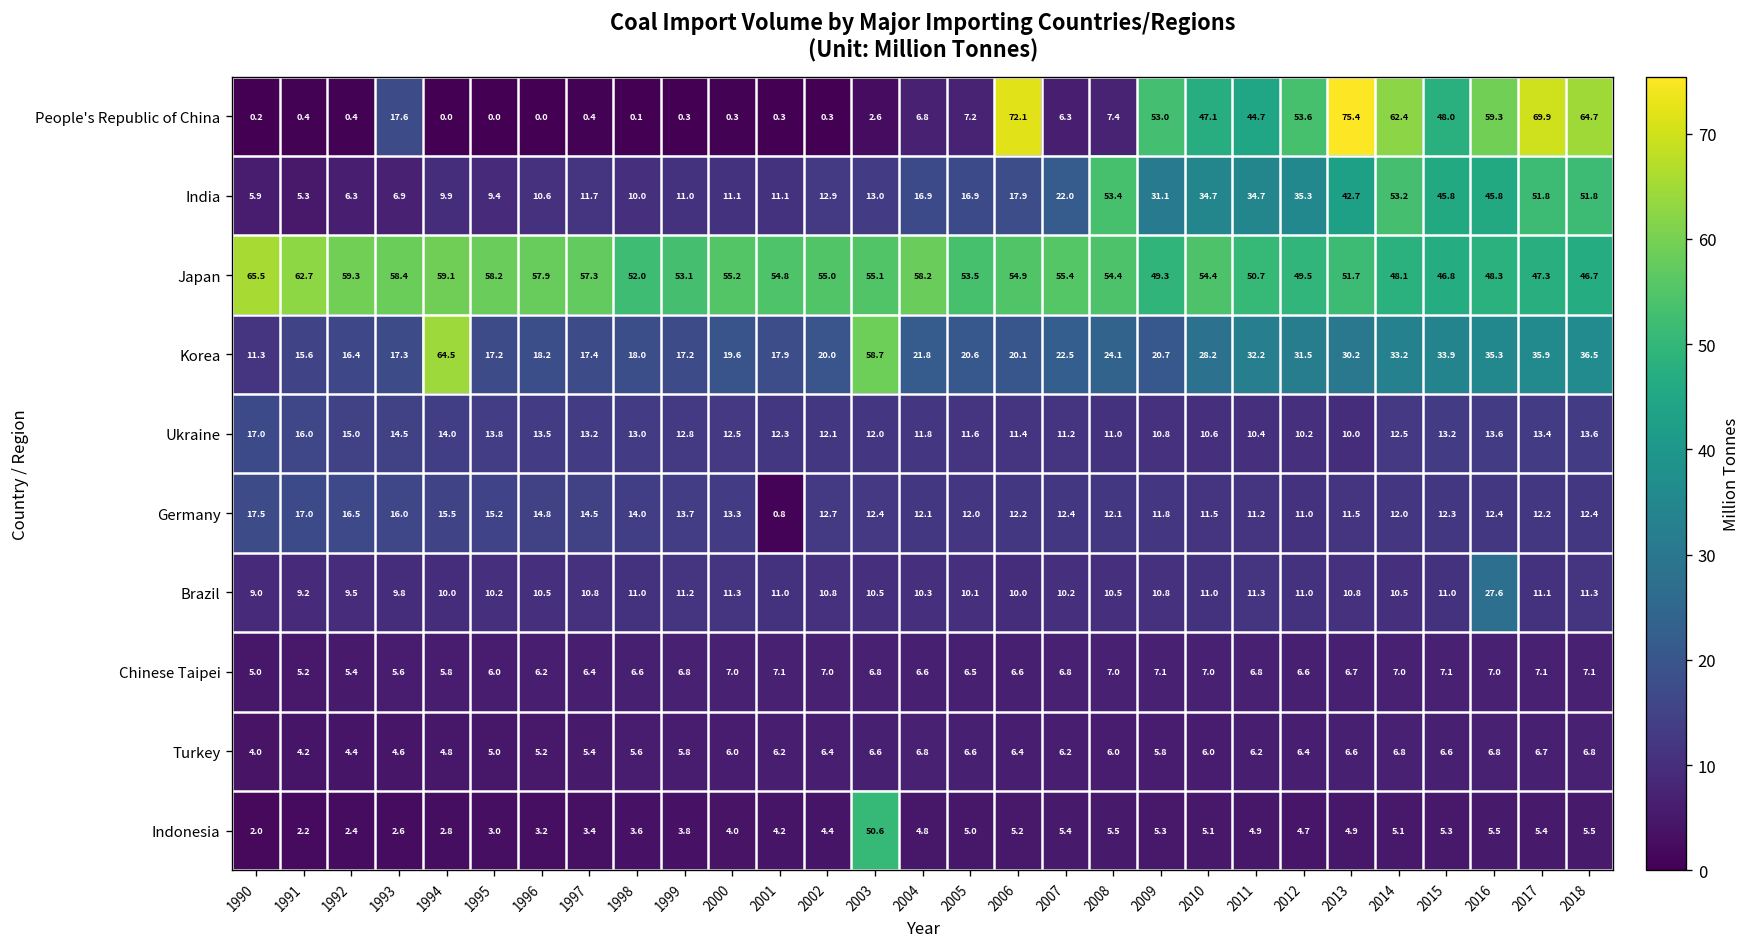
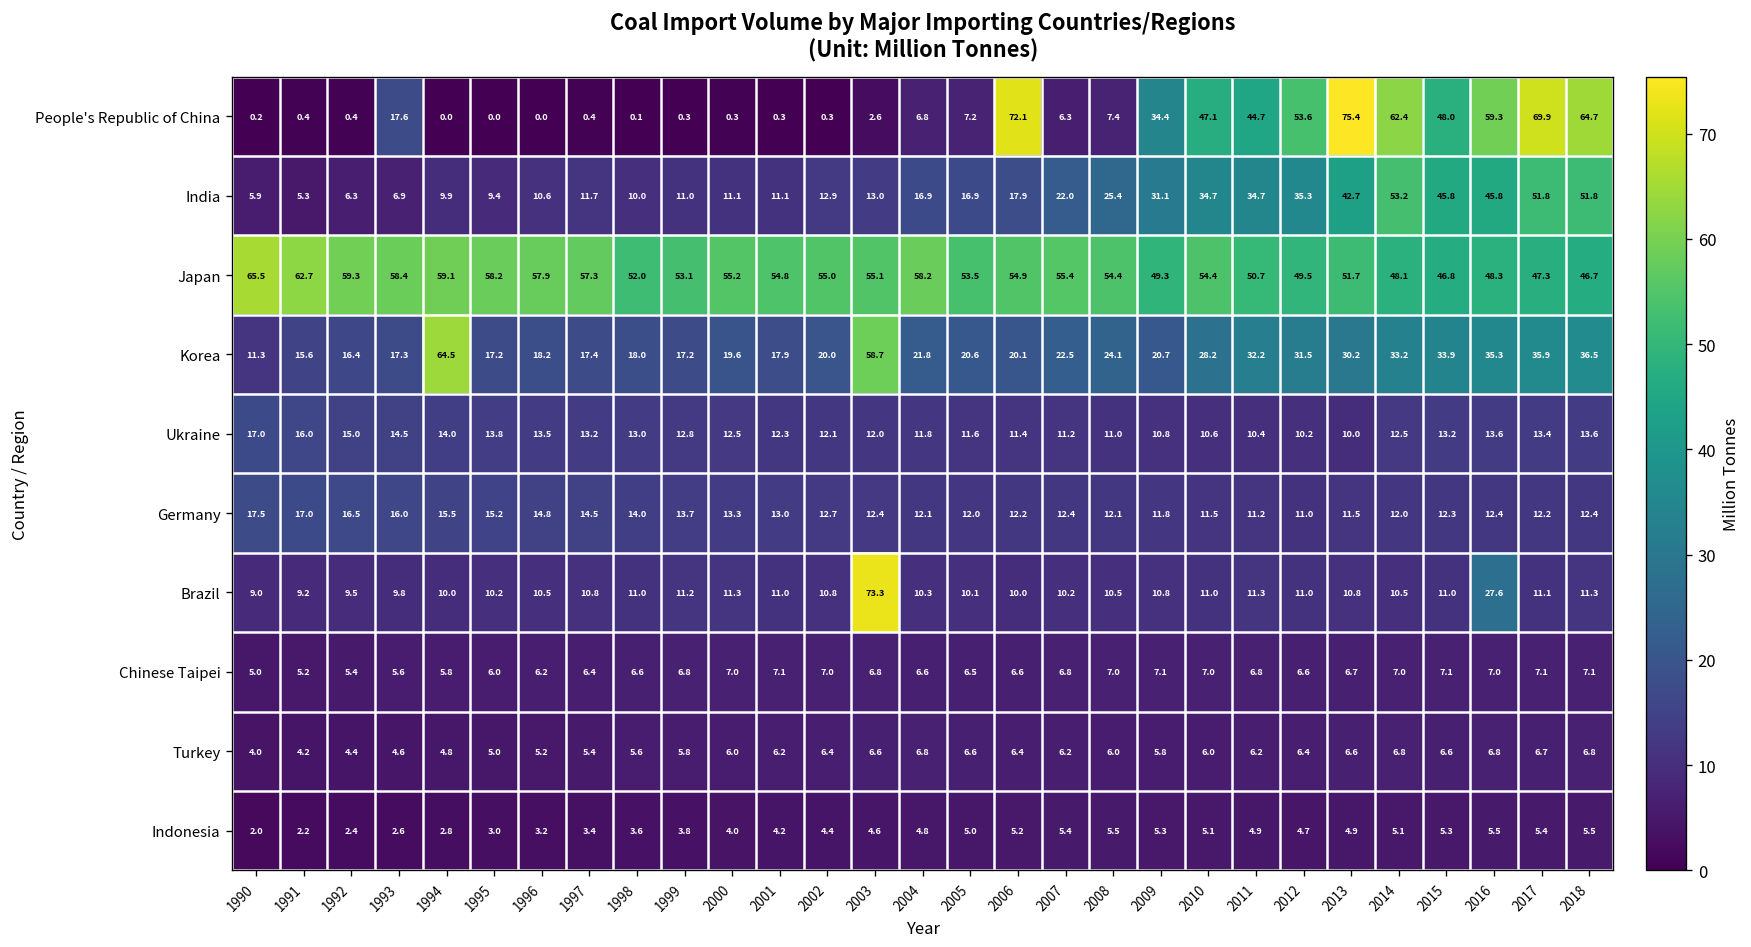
  {
    "People's Republic of China": {
      "1990": 0.2,
      "1991": 0.4,
      "1992": 0.4,
      "1993": 17.6,
      "1994": 0.0,
      "1995": 0.0,
      "1996": 0.0,
      "1997": 0.4,
      "1998": 0.1,
      "1999": 0.3,
      "2000": 0.3,
      "2001": 0.3,
      "2002": 0.3,
      "2003": 2.6,
      "2004": 6.8,
      "2005": 7.2,
      "2006": 72.1,
      "2007": 6.3,
      "2008": 7.4,
-     "2009": 53.0,
+     "2009": 34.4,
      "2010": 47.1,
      "2011": 44.7,
      "2012": 53.6,
      "2013": 75.4,
      "2014": 62.4,
      "2015": 48.0,
      "2016": 59.3,
      "2017": 69.9,
      "2018": 64.7
    },
    "India": {
      "1990": 5.9,
      "1991": 5.3,
      "1992": 6.3,
      "1993": 6.9,
      "1994": 9.9,
      "1995": 9.4,
      "1996": 10.6,
      "1997": 11.7,
      "1998": 10.0,
      "1999": 11.0,
      "2000": 11.1,
      "2001": 11.1,
      "2002": 12.9,
      "2003": 13.0,
      "2004": 16.9,
      "2005": 16.9,
      "2006": 17.9,
      "2007": 22.0,
-     "2008": 53.4,
+     "2008": 25.4,
      "2009": 31.1,
      "2010": 34.7,
      "2011": 34.7,
      "2012": 35.3,
      "2013": 42.7,
      "2014": 53.2,
      "2015": 45.8,
      "2016": 45.8,
      "2017": 51.8,
      "2018": 51.8
    },
    "Germany": {
      "1990": 17.5,
      "1991": 17.0,
      "1992": 16.5,
      "1993": 16.0,
      "1994": 15.5,
      "1995": 15.2,
      "1996": 14.8,
      "1997": 14.5,
      "1998": 14.0,
      "1999": 13.7,
      "2000": 13.3,
-     "2001": 0.8,
+     "2001": 13.0,
      "2002": 12.7,
      "2003": 12.4,
      "2004": 12.1,
      "2005": 12.0,
      "2006": 12.2,
      "2007": 12.4,
      "2008": 12.1,
      "2009": 11.8,
      "2010": 11.5,
      "2011": 11.2,
      "2012": 11.0,
      "2013": 11.5,
      "2014": 12.0,
      "2015": 12.3,
      "2016": 12.4,
      "2017": 12.2,
      "2018": 12.4
    },
    "Brazil": {
      "1990": 9.0,
      "1991": 9.2,
      "1992": 9.5,
      "1993": 9.8,
      "1994": 10.0,
      "1995": 10.2,
      "1996": 10.5,
      "1997": 10.8,
      "1998": 11.0,
      "1999": 11.2,
      "2000": 11.3,
      "2001": 11.0,
      "2002": 10.8,
-     "2003": 10.5,
+     "2003": 73.3,
      "2004": 10.3,
      "2005": 10.1,
      "2006": 10.0,
      "2007": 10.2,
      "2008": 10.5,
      "2009": 10.8,
      "2010": 11.0,
      "2011": 11.3,
      "2012": 11.0,
      "2013": 10.8,
      "2014": 10.5,
      "2015": 11.0,
      "2016": 27.6,
      "2017": 11.1,
      "2018": 11.3
    },
    "Indonesia": {
      "1990": 2.0,
      "1991": 2.2,
      "1992": 2.4,
      "1993": 2.6,
      "1994": 2.8,
      "1995": 3.0,
      "1996": 3.2,
      "1997": 3.4,
      "1998": 3.6,
      "1999": 3.8,
      "2000": 4.0,
      "2001": 4.2,
      "2002": 4.4,
-     "2003": 50.6,
+     "2003": 4.6,
      "2004": 4.8,
      "2005": 5.0,
      "2006": 5.2,
      "2007": 5.4,
      "2008": 5.5,
      "2009": 5.3,
      "2010": 5.1,
      "2011": 4.9,
      "2012": 4.7,
      "2013": 4.9,
      "2014": 5.1,
      "2015": 5.3,
      "2016": 5.5,
      "2017": 5.4,
      "2018": 5.5
    }
  }
